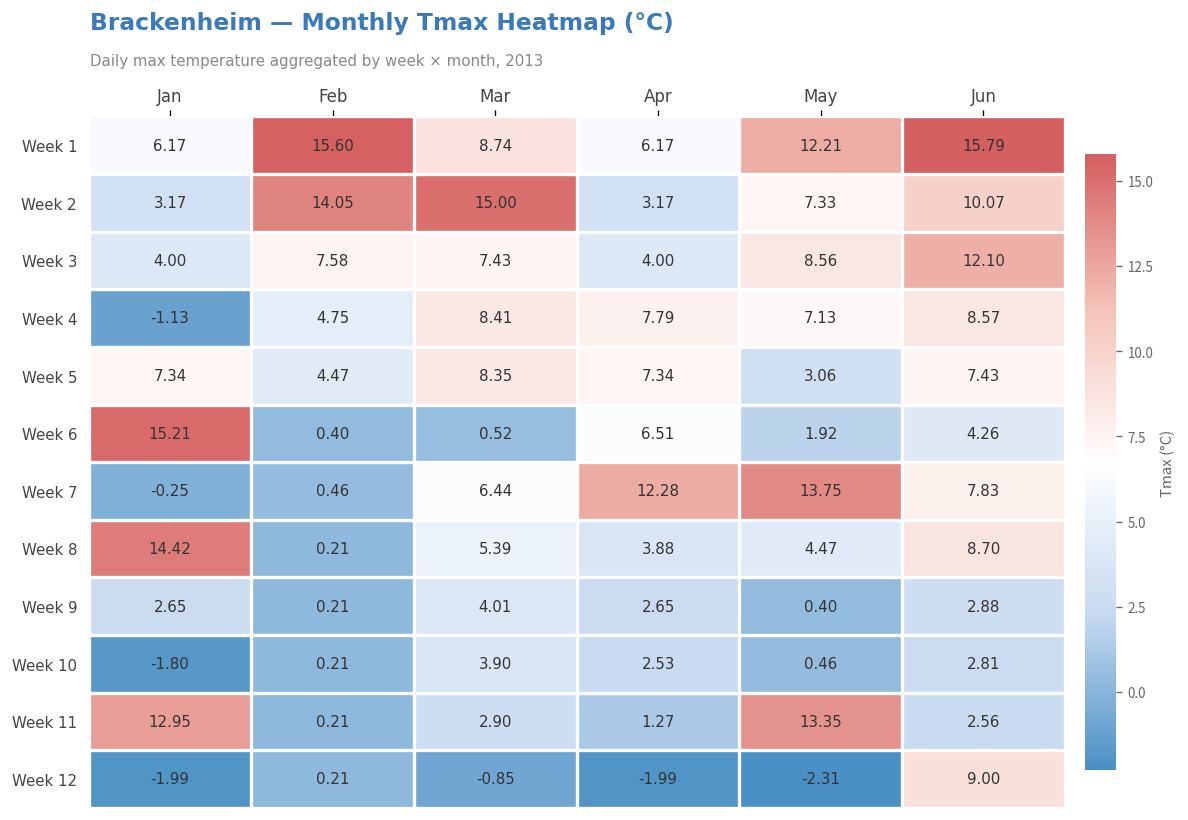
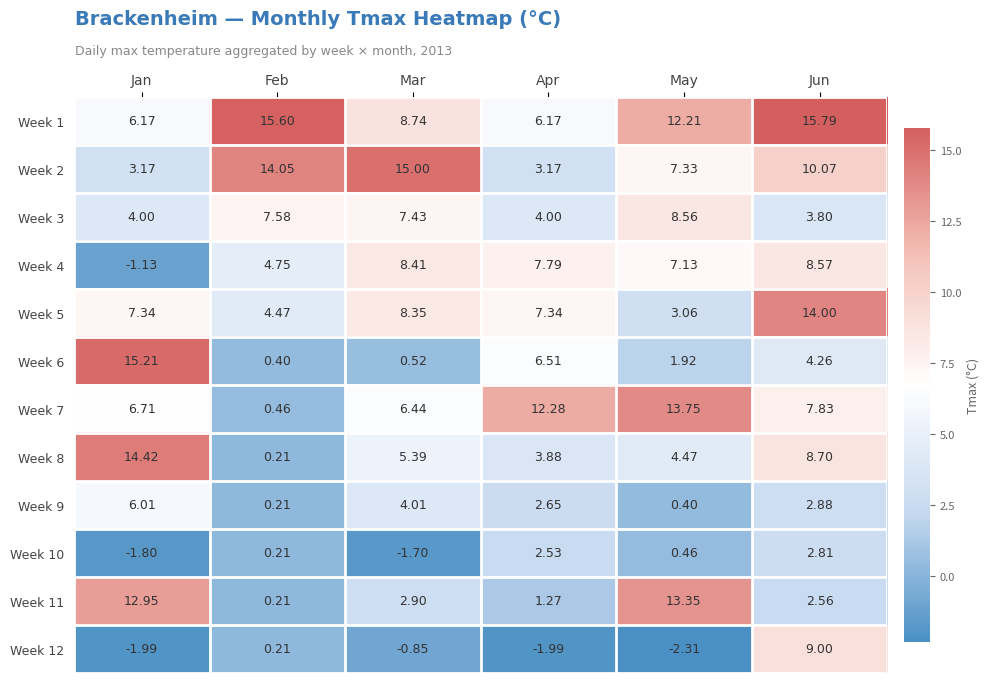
  {
    "Week 1": {
      "Jan": 6.17,
      "Feb": 15.60,
      "Mar": 8.74,
      "Apr": 6.17,
      "May": 12.21,
      "Jun": 15.79
    },
    "Week 2": {
      "Jan": 3.17,
      "Feb": 14.05,
      "Mar": 15.00,
      "Apr": 3.17,
      "May": 7.33,
      "Jun": 10.07
    },
    "Week 3": {
      "Jan": 4.00,
      "Feb": 7.58,
      "Mar": 7.43,
      "Apr": 4.00,
      "May": 8.56,
-     "Jun": 12.10
+     "Jun": 3.80
    },
    "Week 4": {
      "Jan": -1.13,
      "Feb": 4.75,
      "Mar": 8.41,
      "Apr": 7.79,
      "May": 7.13,
      "Jun": 8.57
    },
    "Week 5": {
      "Jan": 7.34,
      "Feb": 4.47,
      "Mar": 8.35,
      "Apr": 7.34,
      "May": 3.06,
-     "Jun": 7.43
+     "Jun": 14.00
    },
    "Week 6": {
      "Jan": 15.21,
      "Feb": 0.40,
      "Mar": 0.52,
      "Apr": 6.51,
      "May": 1.92,
      "Jun": 4.26
    },
    "Week 7": {
-     "Jan": -0.25,
+     "Jan": 6.71,
      "Feb": 0.46,
      "Mar": 6.44,
      "Apr": 12.28,
      "May": 13.75,
      "Jun": 7.83
    },
    "Week 8": {
      "Jan": 14.42,
      "Feb": 0.21,
      "Mar": 5.39,
      "Apr": 3.88,
      "May": 4.47,
      "Jun": 8.70
    },
    "Week 9": {
-     "Jan": 2.65,
+     "Jan": 6.01,
      "Feb": 0.21,
      "Mar": 4.01,
      "Apr": 2.65,
      "May": 0.40,
      "Jun": 2.88
    },
    "Week 10": {
      "Jan": -1.80,
      "Feb": 0.21,
-     "Mar": 3.90,
+     "Mar": -1.70,
      "Apr": 2.53,
      "May": 0.46,
      "Jun": 2.81
    },
    "Week 11": {
      "Jan": 12.95,
      "Feb": 0.21,
      "Mar": 2.90,
      "Apr": 1.27,
      "May": 13.35,
      "Jun": 2.56
    },
    "Week 12": {
      "Jan": -1.99,
      "Feb": 0.21,
      "Mar": -0.85,
      "Apr": -1.99,
      "May": -2.31,
      "Jun": 9.00
    }
  }
